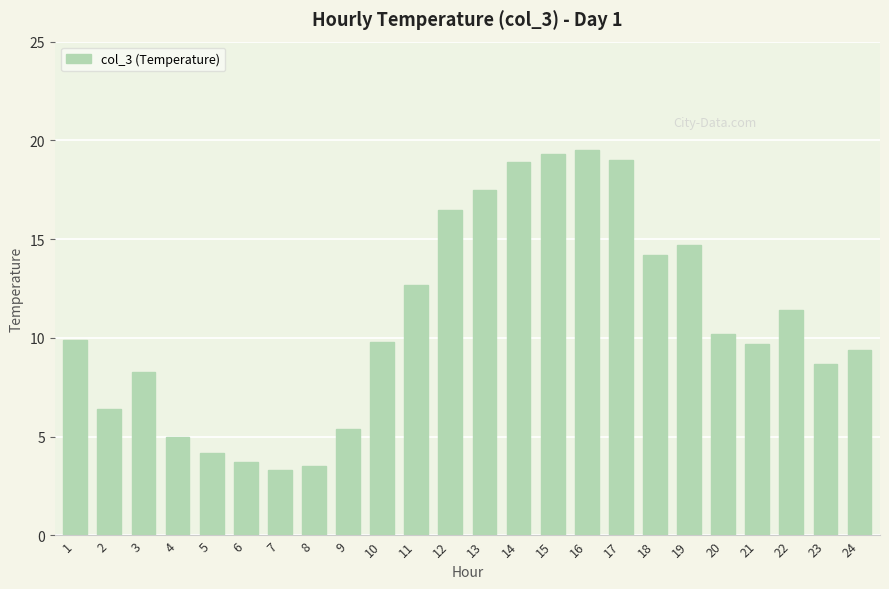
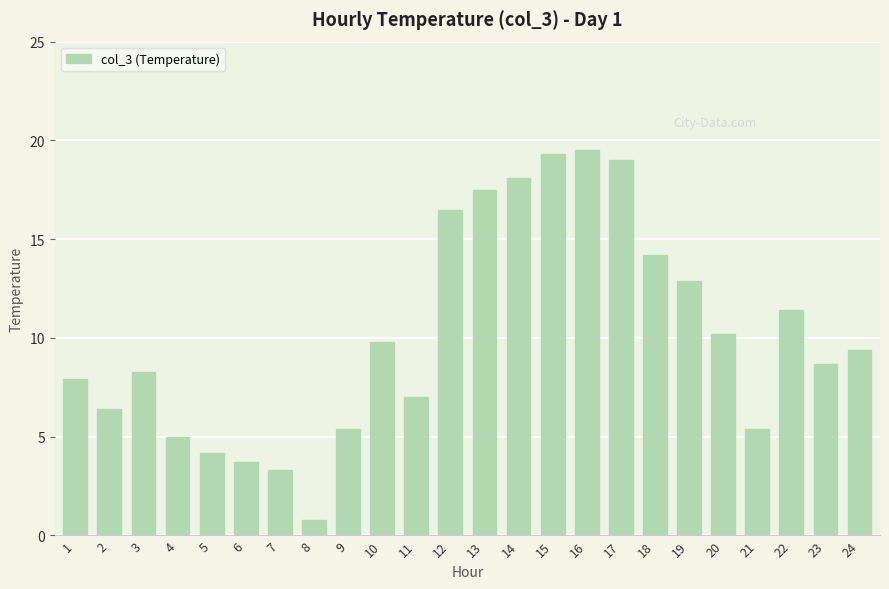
  {
-   "1": 9.9,
+   "1": 7.9,
    "2": 6.4,
    "3": 8.3,
    "4": 5.0,
    "5": 4.2,
    "6": 3.7,
    "7": 3.3,
-   "8": 3.5,
+   "8": 0.8,
    "9": 5.4,
    "10": 9.8,
-   "11": 12.7,
+   "11": 7.0,
    "12": 16.5,
    "13": 17.5,
-   "14": 18.9,
+   "14": 18.1,
    "15": 19.3,
    "16": 19.5,
    "17": 19.0,
    "18": 14.2,
-   "19": 14.7,
+   "19": 12.9,
    "20": 10.2,
-   "21": 9.7,
+   "21": 5.4,
    "22": 11.4,
    "23": 8.7,
    "24": 9.4
  }
